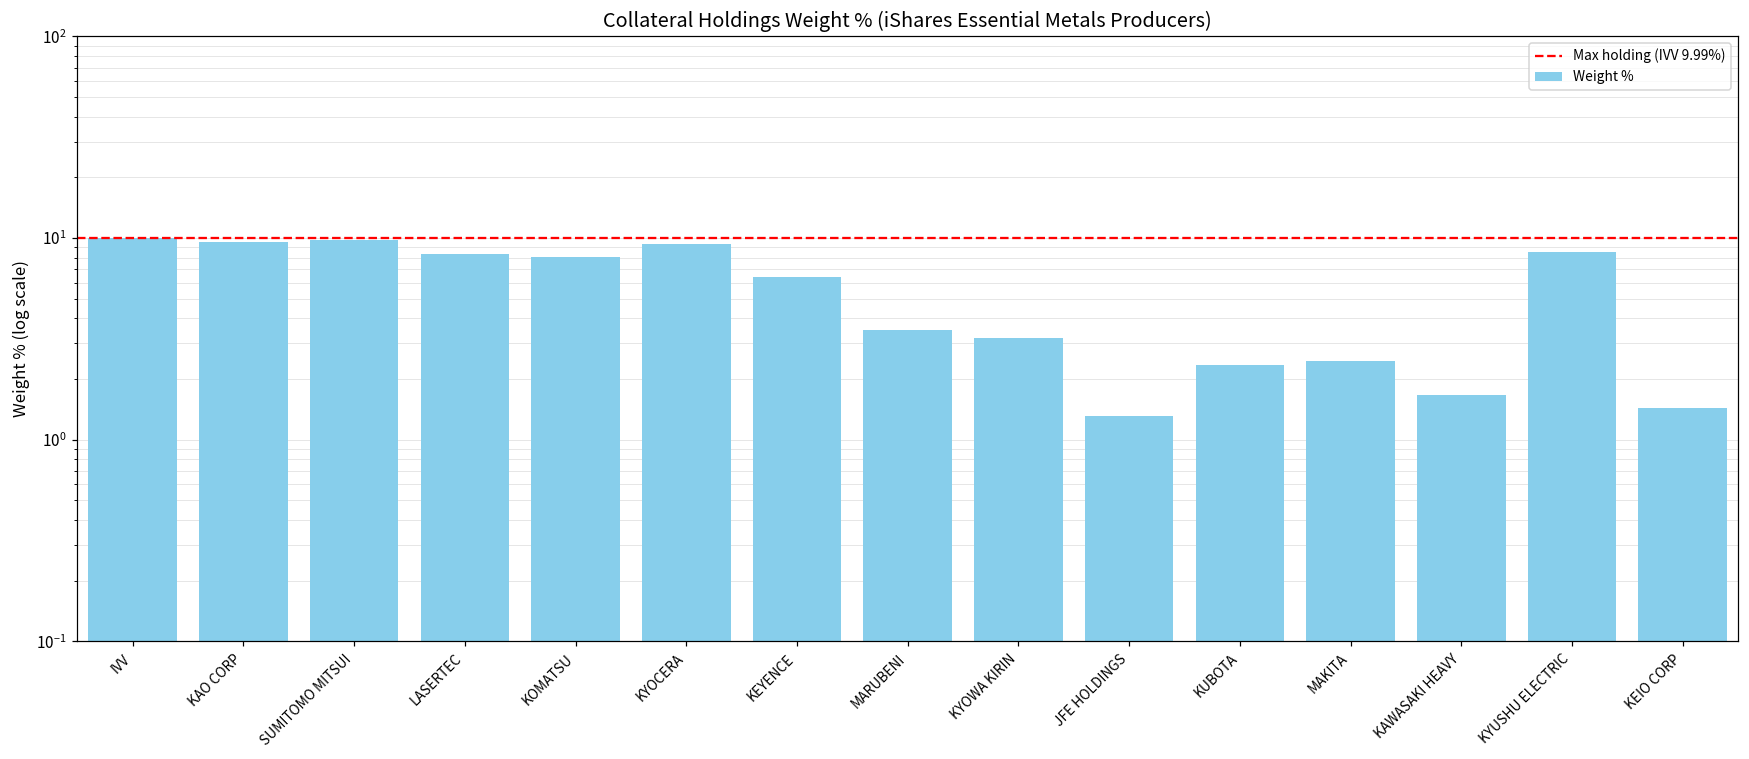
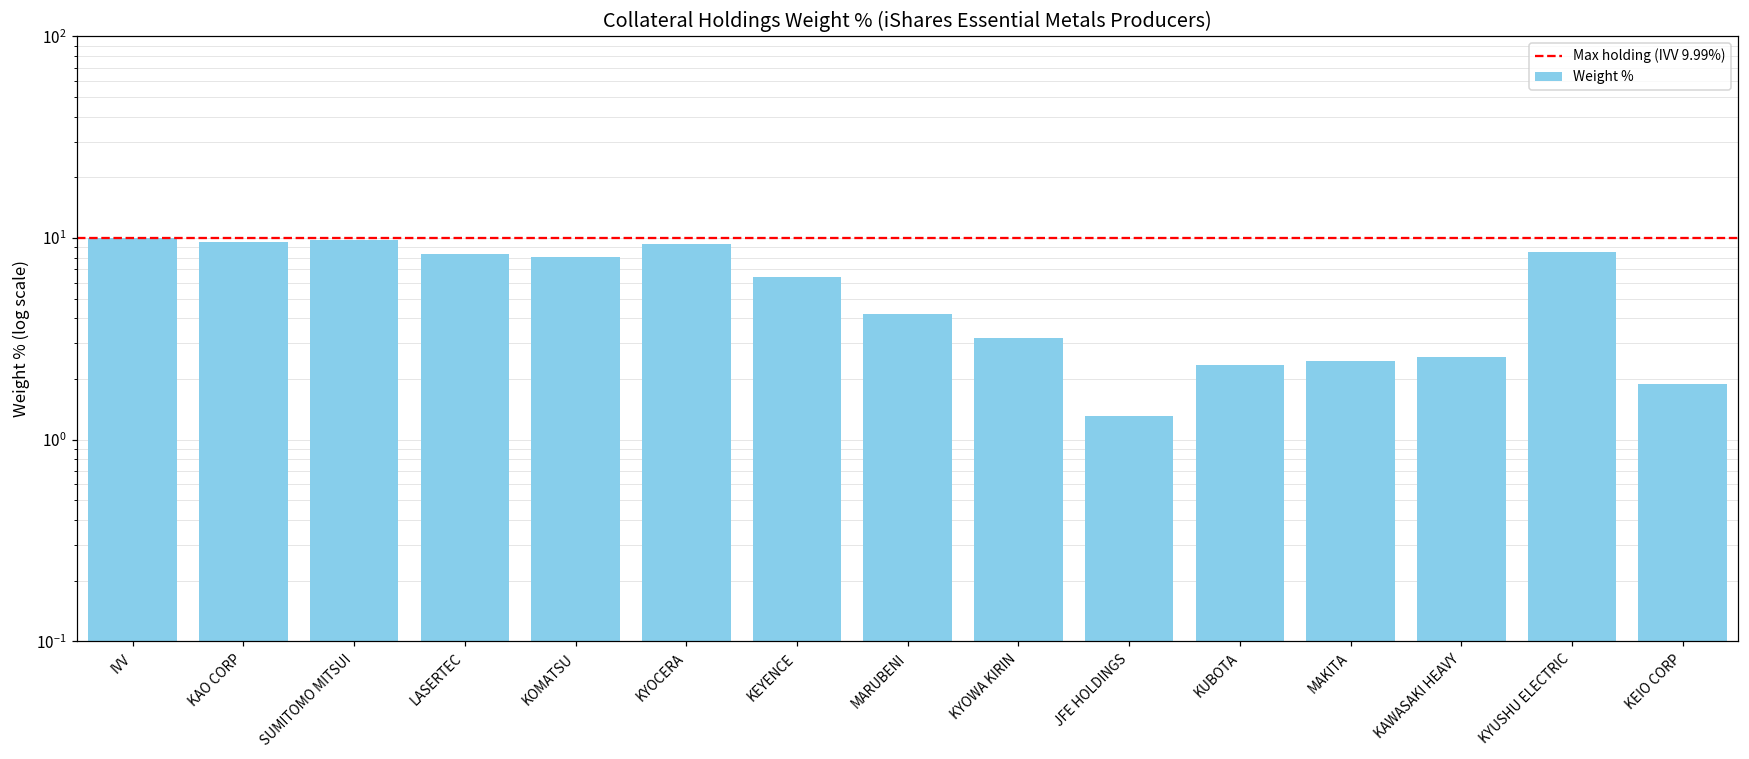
  {
    "IVV": 10,
    "KAO CORP": 10,
    "SUMITOMO MITSUI": 10,
    "LASERTEC": 8,
    "KOMATSU": 8,
    "KYOCERA": 9,
    "KEYENCE": 6.4,
-   "MARUBENI": 3.5,
+   "MARUBENI": 4.2,
    "KYOWA KIRIN": 3.2,
    "JFE HOLDINGS": 1.3,
    "KUBOTA": 2.4,
    "MAKITA": 2.5,
-   "KAWASAKI HEAVY": 1.7,
+   "KAWASAKI HEAVY": 2.6,
    "KYUSHU ELECTRIC": 8,
-   "KEIO CORP": 1.4
+   "KEIO CORP": 1.9
  }
